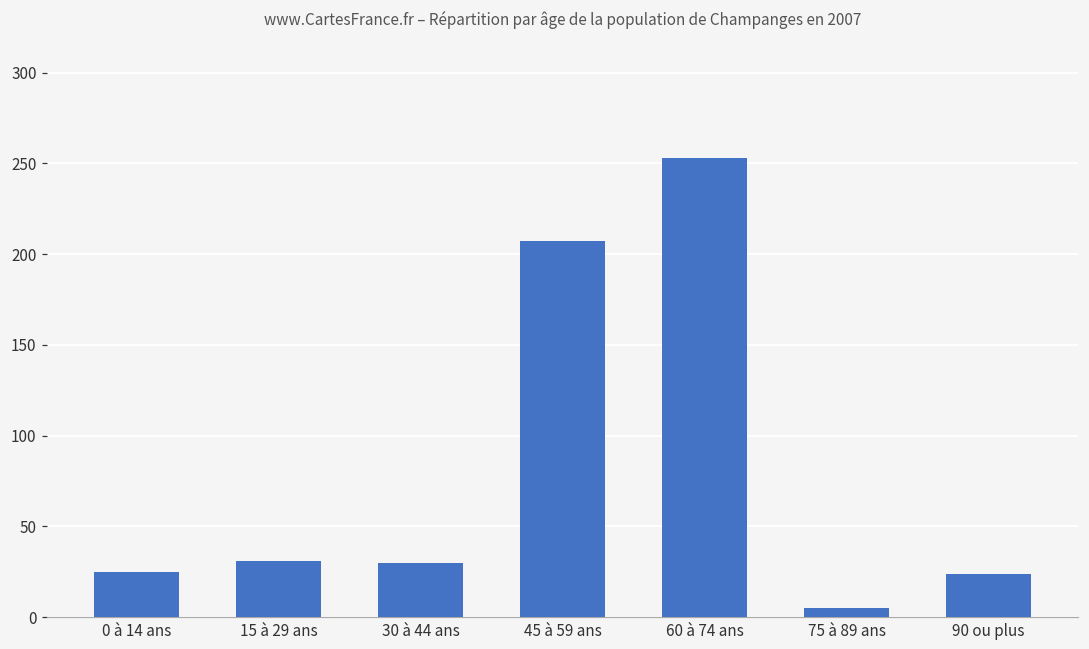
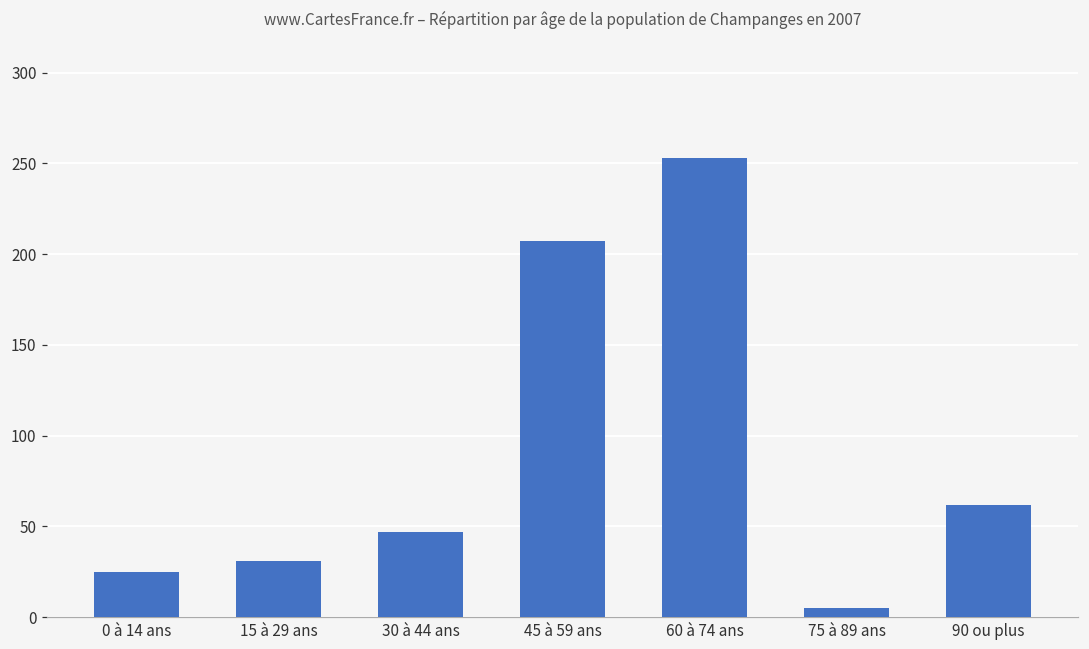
  {
    "0 à 14 ans": 25,
    "15 à 29 ans": 31,
-   "30 à 44 ans": 30,
+   "30 à 44 ans": 47,
    "45 à 59 ans": 207,
    "60 à 74 ans": 253,
    "75 à 89 ans": 5,
-   "90 ou plus": 24
+   "90 ou plus": 62
  }
